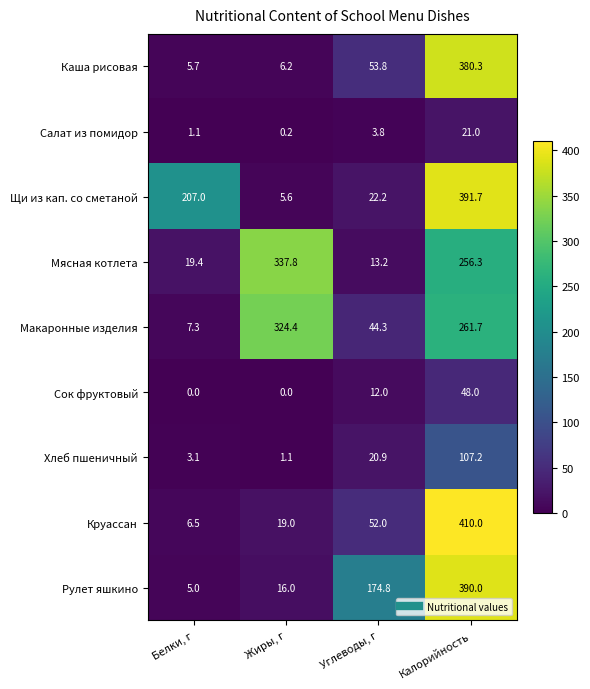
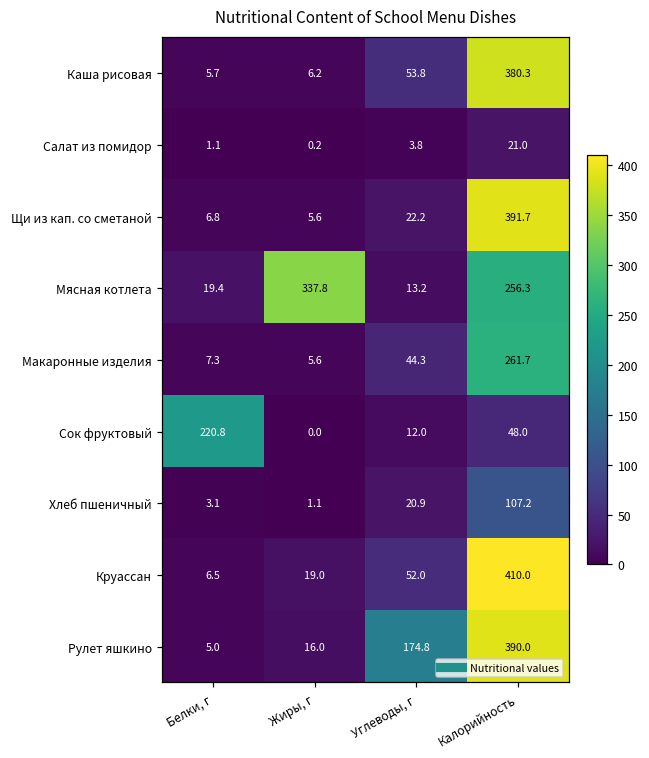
  {
    "Каша рисовая": {
      "Белки, г": 5.7,
      "Жиры, г": 6.2,
      "Углеводы, г": 53.8,
      "Калорийность": 380.3
    },
    "Салат из помидор": {
      "Белки, г": 1.1,
      "Жиры, г": 0.2,
      "Углеводы, г": 3.8,
      "Калорийность": 21.0
    },
    "Щи из кап. со сметаной": {
-     "Белки, г": 207.0,
+     "Белки, г": 6.8,
      "Жиры, г": 5.6,
      "Углеводы, г": 22.2,
      "Калорийность": 391.7
    },
    "Мясная котлета": {
      "Белки, г": 19.4,
      "Жиры, г": 337.8,
      "Углеводы, г": 13.2,
      "Калорийность": 256.3
    },
    "Макаронные изделия": {
      "Белки, г": 7.3,
-     "Жиры, г": 324.4,
+     "Жиры, г": 5.6,
      "Углеводы, г": 44.3,
      "Калорийность": 261.7
    },
    "Сок фруктовый": {
-     "Белки, г": 0.0,
+     "Белки, г": 220.8,
      "Жиры, г": 0.0,
      "Углеводы, г": 12.0,
      "Калорийность": 48.0
    },
    "Хлеб пшеничный": {
      "Белки, г": 3.1,
      "Жиры, г": 1.1,
      "Углеводы, г": 20.9,
      "Калорийность": 107.2
    },
    "Круассан": {
      "Белки, г": 6.5,
      "Жиры, г": 19.0,
      "Углеводы, г": 52.0,
      "Калорийность": 410.0
    },
    "Рулет яшкино": {
      "Белки, г": 5.0,
      "Жиры, г": 16.0,
      "Углеводы, г": 174.8,
      "Калорийность": 390.0
    }
  }
